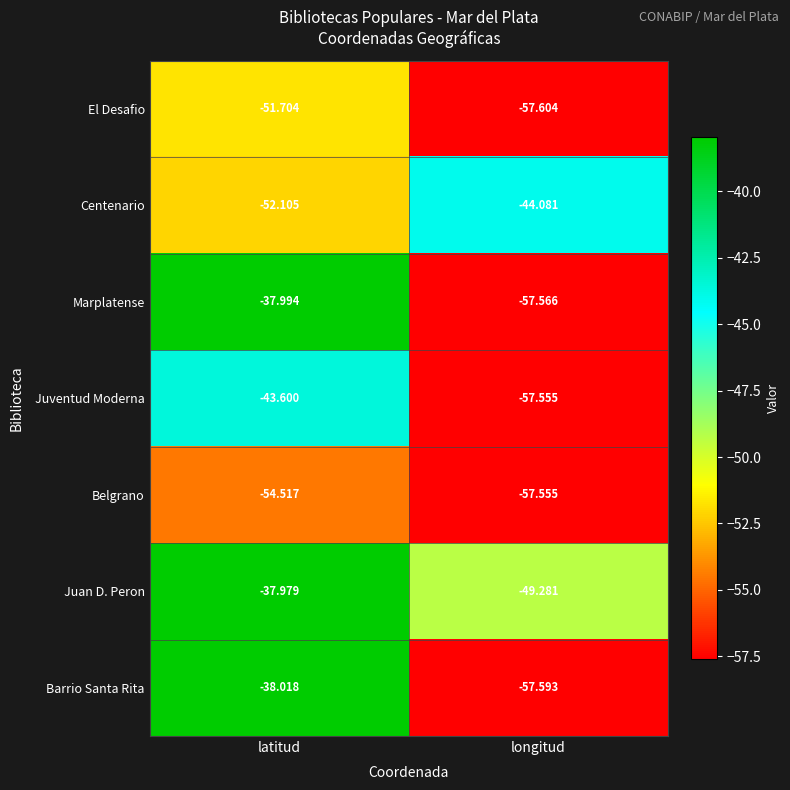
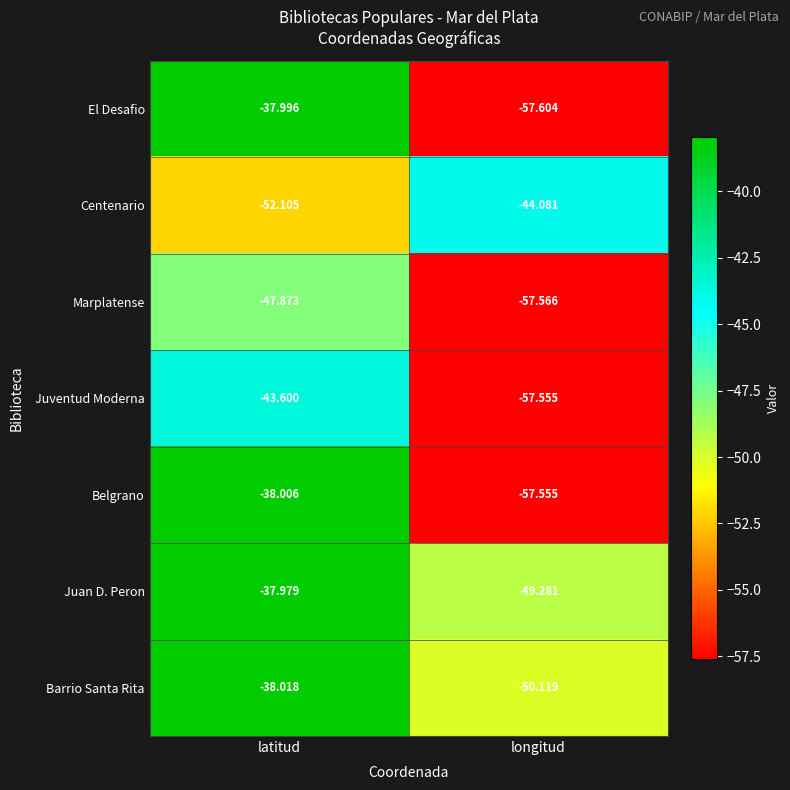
  {
    "El Desafio": {
-     "latitud": -51.704,
+     "latitud": -37.996,
      "longitud": -57.604
    },
    "Centenario": {
      "latitud": -52.105,
      "longitud": -44.081
    },
    "Marplatense": {
-     "latitud": -37.994,
+     "latitud": -47.873,
      "longitud": -57.566
    },
    "Juventud Moderna": {
      "latitud": -43.600,
      "longitud": -57.555
    },
    "Belgrano": {
-     "latitud": -54.517,
+     "latitud": -38.006,
      "longitud": -57.555
    },
    "Juan D. Peron": {
      "latitud": -37.979,
      "longitud": -49.281
    },
    "Barrio Santa Rita": {
      "latitud": -38.018,
-     "longitud": -57.593
+     "longitud": -50.119
    }
  }
